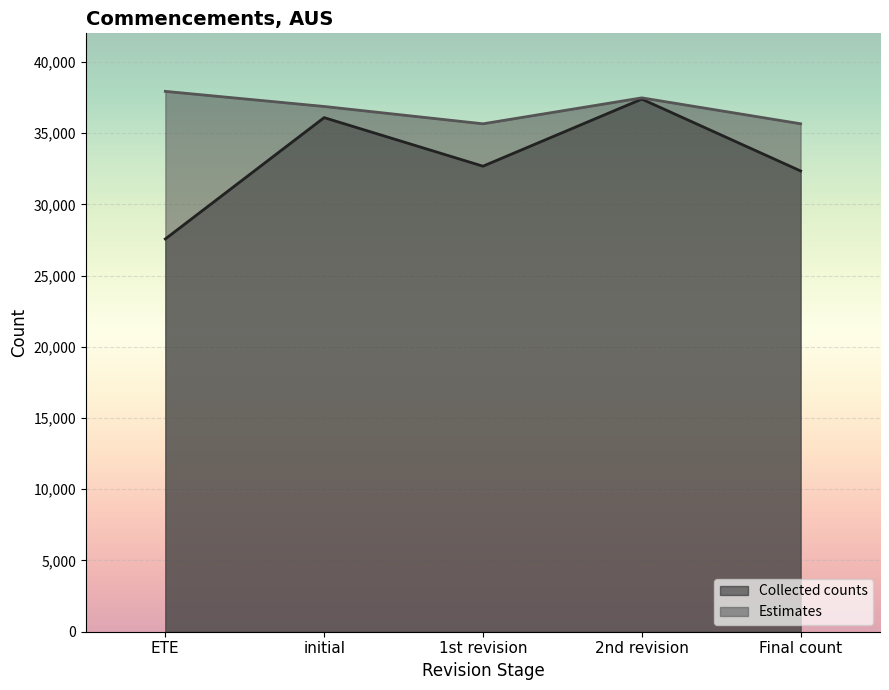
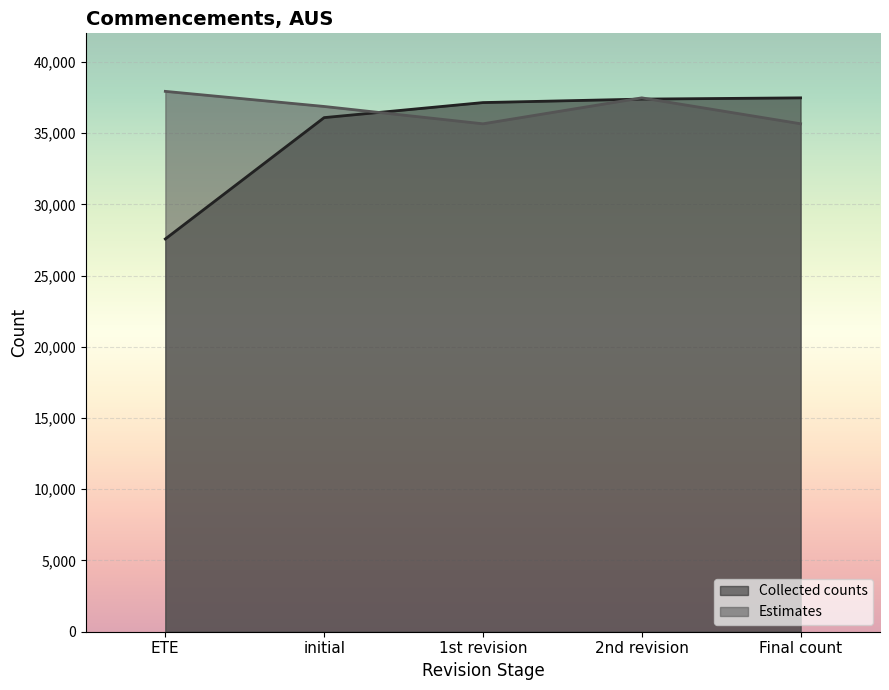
  {
    "Collected counts": {
      "ETE": "27,600",
      "initial": "36,100",
-     "1st revision": "32,700",
-     "Final count": "32,300"
+     "1st revision": "37,100",
+     "Final count": "37,500"
    },
    "Estimates": {
      "ETE": "37,900",
      "initial": "36,900",
      "1st revision": "35,700",
      "Final count": "35,700"
    }
  }
